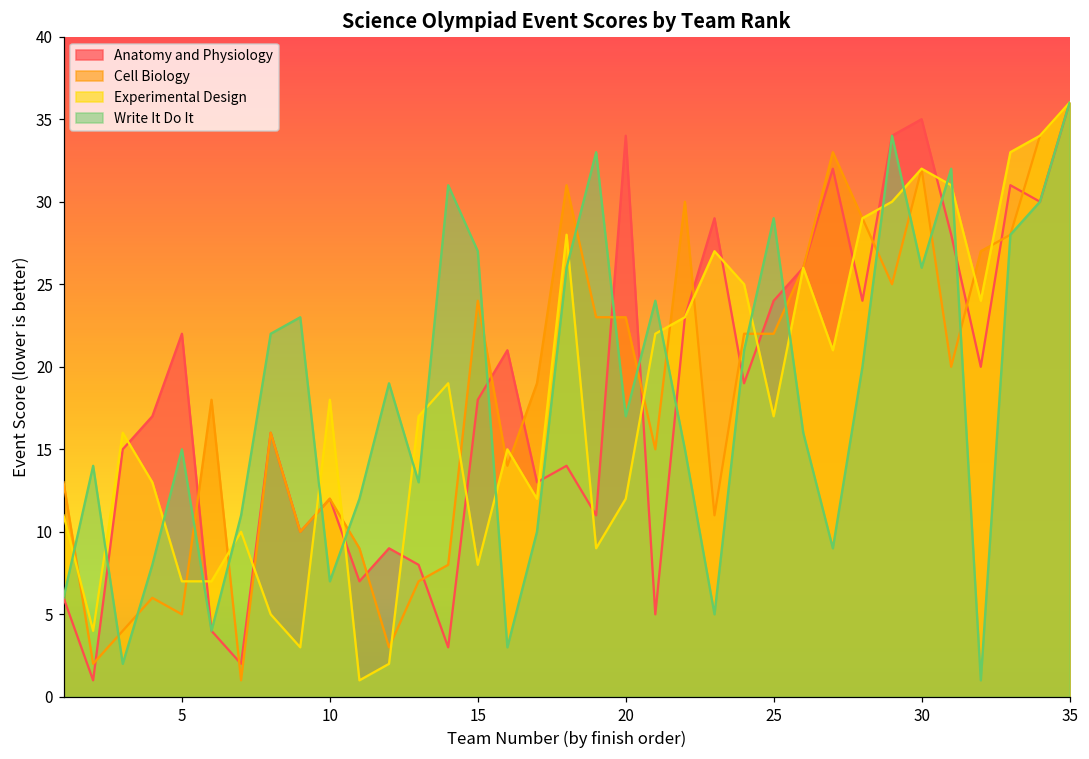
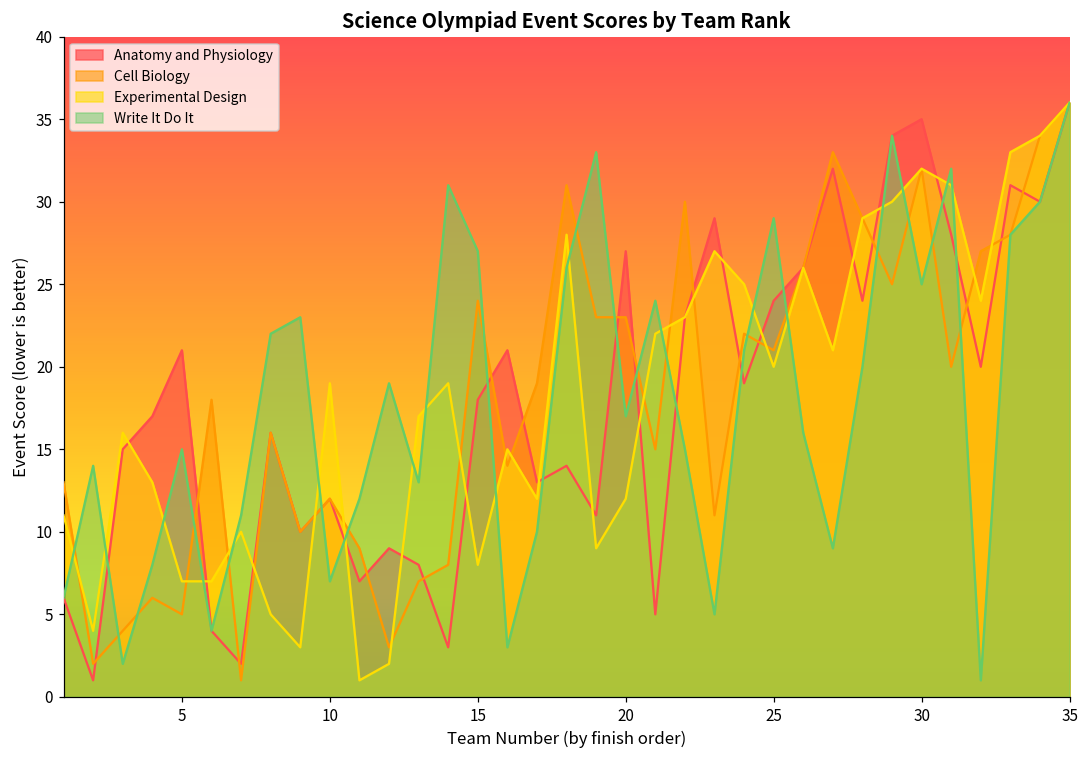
  {
    "Anatomy and Physiology": {
-     "5": 22,
+     "5": 21,
      "15": 18,
-     "20": 34,
+     "20": 27,
      "25": 24,
      "30": 35
    },
    "Cell Biology": {
      "5": 5,
      "15": 24,
      "20": 23,
-     "25": 22
+     "25": 21
    },
    "Experimental Design": {
      "5": 7,
-     "10": 18,
+     "10": 19,
      "15": 8,
      "20": 12,
-     "25": 17
+     "25": 20
    },
    "Write It Do It": {
      "5": 15,
      "10": 7,
      "15": 27,
      "20": 17,
      "25": 29,
-     "30": 26
+     "30": 25
    }
  }
